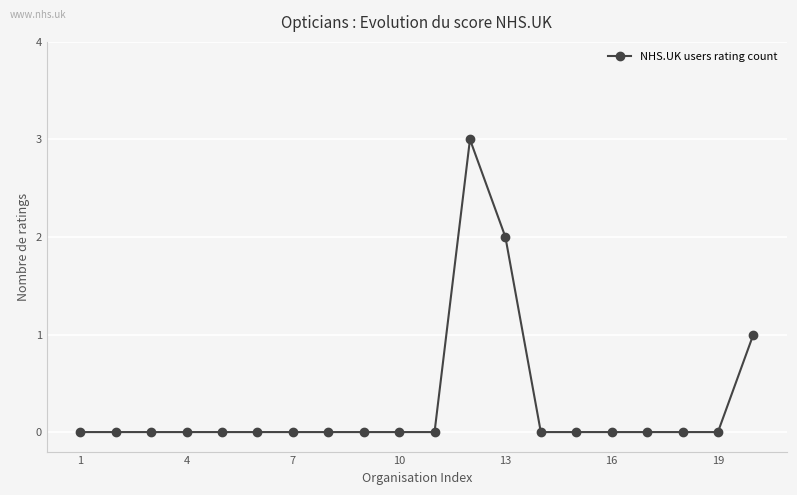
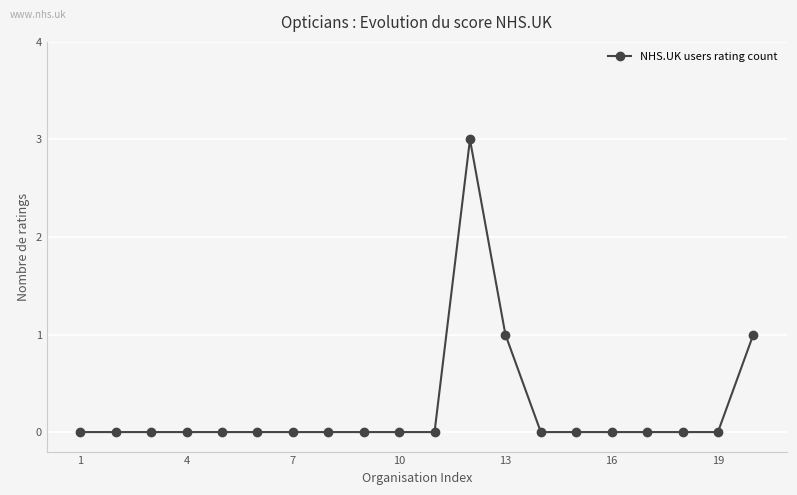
  {
    "1": 0,
    "4": 0,
    "7": 0,
    "10": 0,
-   "13": 2,
+   "13": 1,
    "16": 0,
    "19": 0
  }
